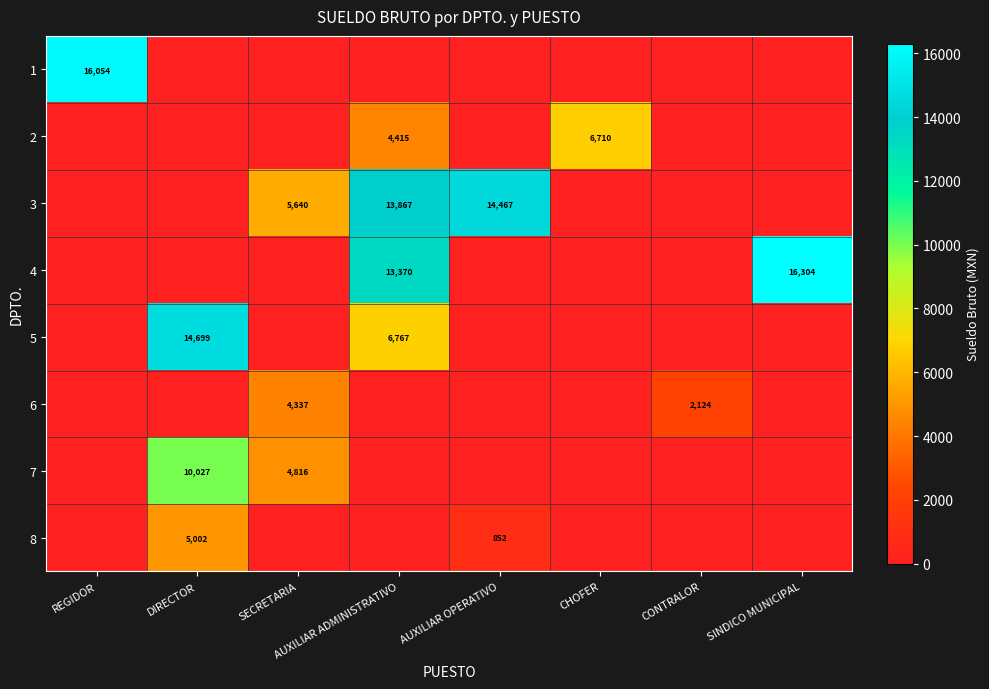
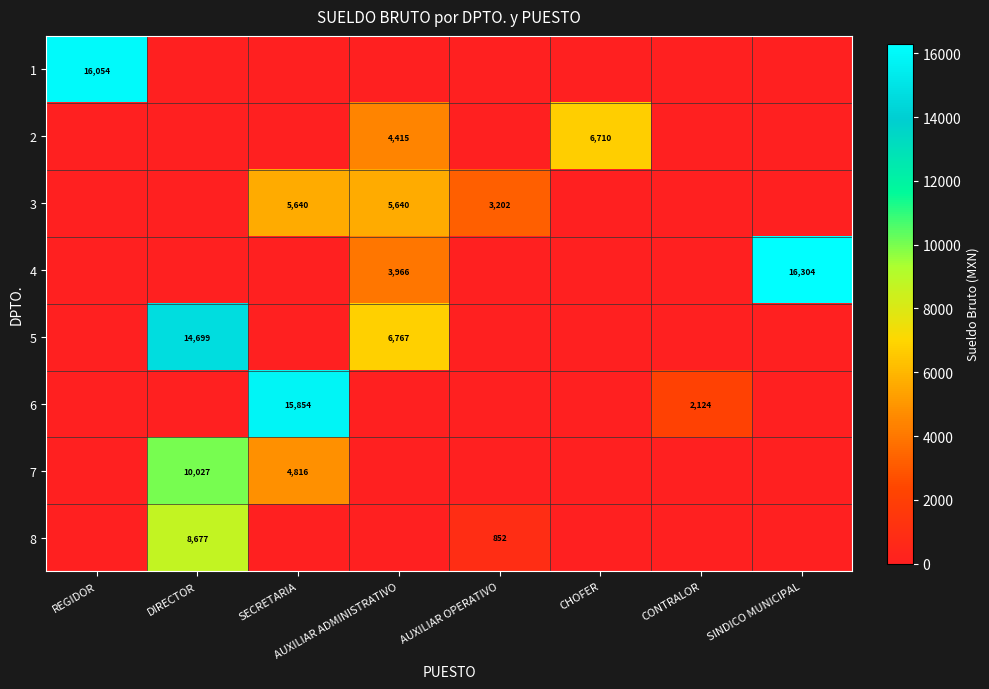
  {
    "1": {
      "REGIDOR": "16,054"
    },
    "2": {
      "AUXILIAR ADMINISTRATIVO": "4,415",
      "CHOFER": "6,710"
    },
    "3": {
      "SECRETARIA": "5,640",
-     "AUXILIAR ADMINISTRATIVO": "13,867",
-     "AUXILIAR OPERATIVO": "14,467"
+     "AUXILIAR ADMINISTRATIVO": "5,640",
+     "AUXILIAR OPERATIVO": "3,202"
    },
    "4": {
-     "AUXILIAR ADMINISTRATIVO": "13,370",
+     "AUXILIAR ADMINISTRATIVO": "3,966",
      "SINDICO MUNICIPAL": "16,304"
    },
    "5": {
      "DIRECTOR": "14,699",
      "AUXILIAR ADMINISTRATIVO": "6,767"
    },
    "6": {
-     "SECRETARIA": "4,337",
+     "SECRETARIA": "15,854",
      "CONTRALOR": "2,124"
    },
    "7": {
      "DIRECTOR": "10,027",
      "SECRETARIA": "4,816"
    },
    "8": {
-     "DIRECTOR": "5,002",
+     "DIRECTOR": "8,677",
      "AUXILIAR OPERATIVO": "852"
    }
  }
